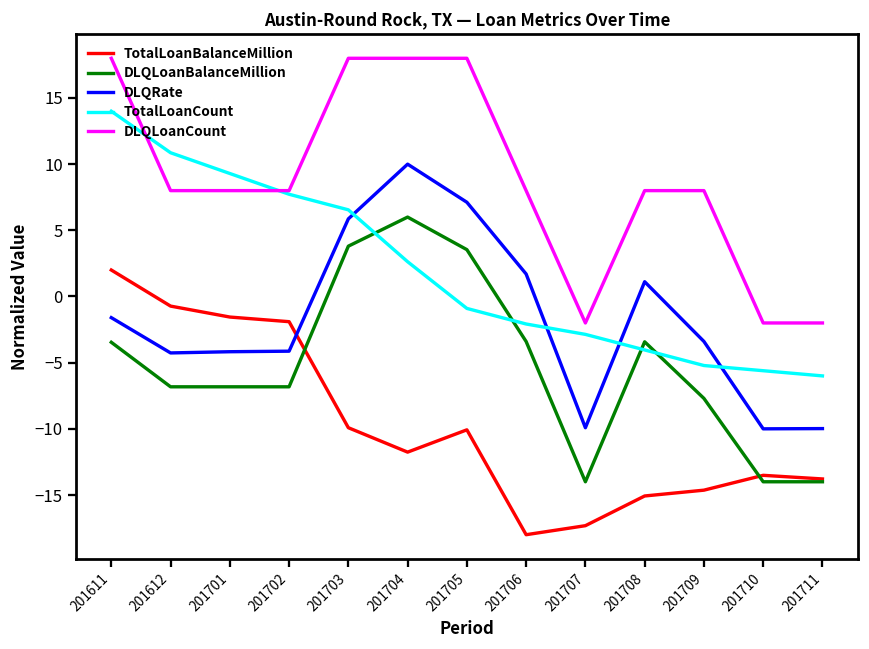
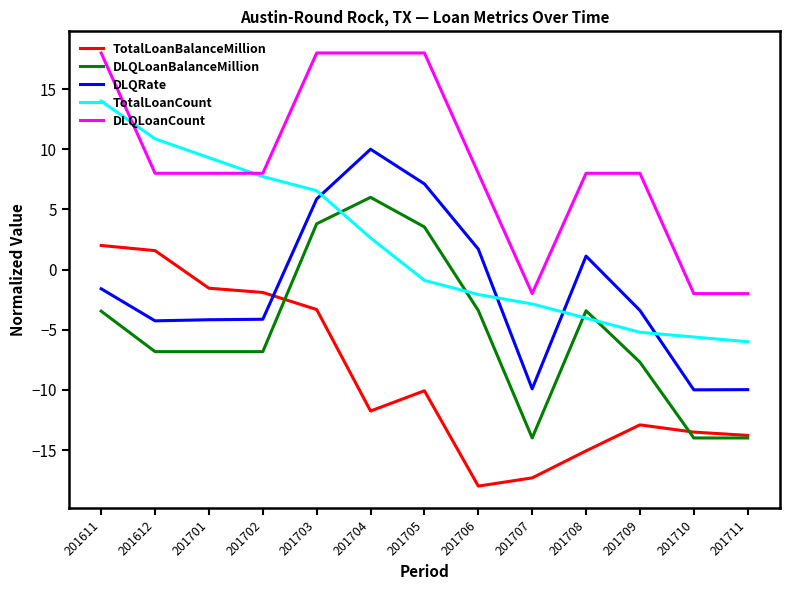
  {
    "TotalLoanBalanceMillion": {
      "201611": 2.0,
-     "201612": -0.7,
+     "201612": 1.6,
      "201701": -1.6,
      "201702": -1.9,
-     "201703": -9.9,
+     "201703": -3.3,
      "201704": -11.8,
      "201705": -10.1,
      "201706": -18.0,
      "201707": -17.3,
      "201708": -15.1,
-     "201709": -14.6,
+     "201709": -12.9,
      "201710": -13.5,
      "201711": -13.8
    },
    "DLQLoanBalanceMillion": {
      "201611": -3.5,
      "201612": -6.8,
      "201701": -6.8,
      "201702": -6.8,
      "201703": 3.8,
      "201704": 6.0,
      "201705": 3.5,
      "201706": -3.4,
      "201707": -14.0,
      "201708": -3.4,
      "201709": -7.7,
      "201710": -14.0,
      "201711": -14.0
    },
    "DLQRate": {
      "201611": -1.6,
      "201612": -4.3,
      "201701": -4.2,
      "201702": -4.1,
      "201703": 5.9,
      "201704": 10.0,
      "201705": 7.1,
      "201706": 1.7,
      "201707": -9.9,
      "201708": 1.1,
      "201709": -3.4,
      "201710": -10.0,
      "201711": -10.0
    },
    "TotalLoanCount": {
      "201611": 14.0,
      "201612": 10.9,
      "201701": 9.3,
      "201702": 7.7,
      "201703": 6.5,
      "201704": 2.6,
      "201705": -0.9,
      "201706": -2.1,
      "201707": -2.9,
      "201708": -4.0,
      "201709": -5.2,
      "201710": -5.6,
      "201711": -6.0
    },
    "DLQLoanCount": {
      "201611": 18.0,
      "201612": 8.0,
      "201701": 8.0,
      "201702": 8.0,
      "201703": 18.0,
      "201704": 18.0,
      "201705": 18.0,
      "201706": 8.0,
      "201707": -2.0,
      "201708": 8.0,
      "201709": 8.0,
      "201710": -2.0,
      "201711": -2.0
    }
  }
